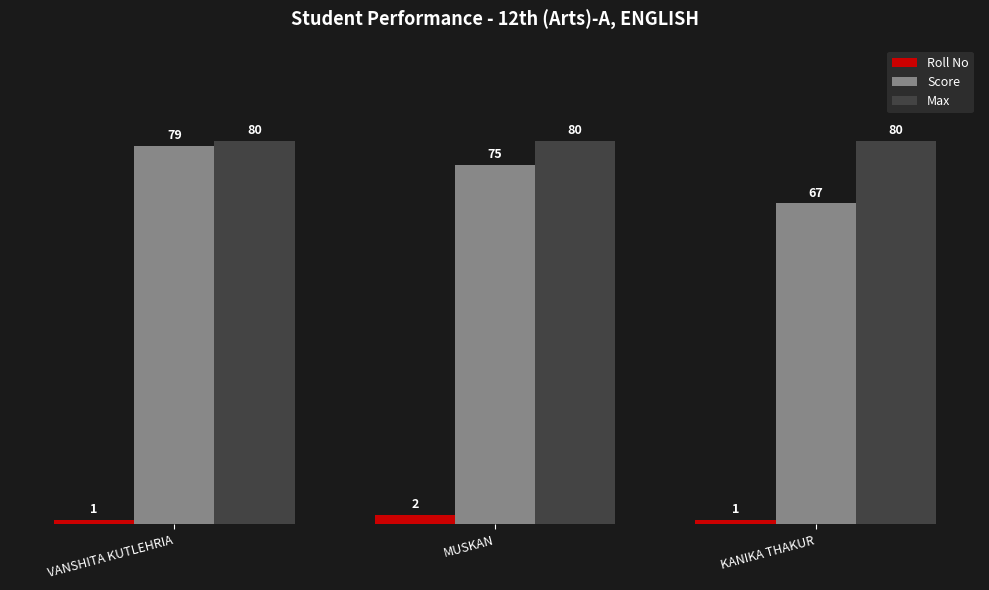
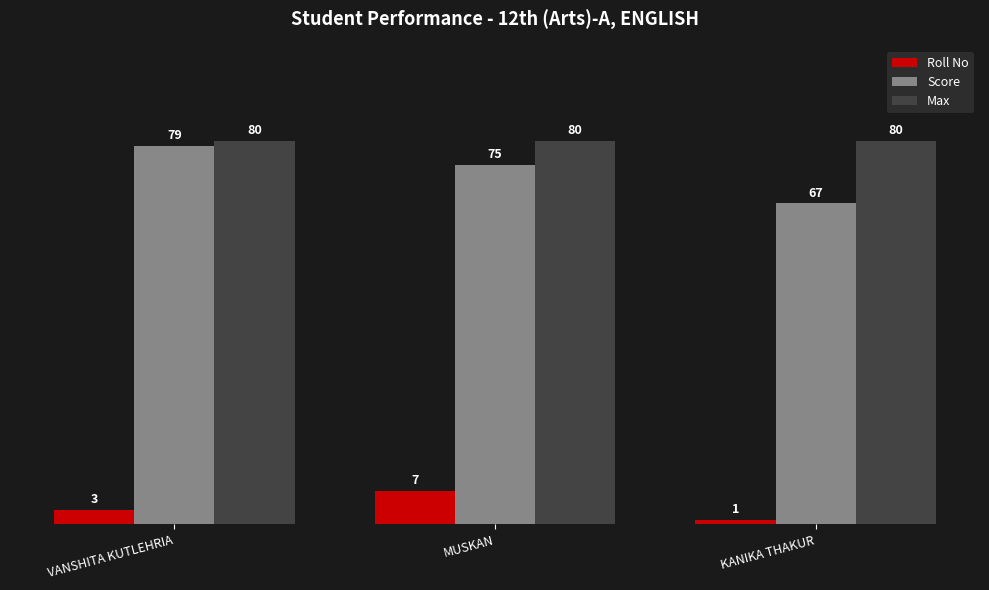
  {
    "Roll No": {
-     "VANSHITA KUTLEHRIA": 1,
-     "MUSKAN": 2,
+     "VANSHITA KUTLEHRIA": 3,
+     "MUSKAN": 7,
      "KANIKA THAKUR": 1
    },
    "Score": {
      "VANSHITA KUTLEHRIA": 79,
      "MUSKAN": 75,
      "KANIKA THAKUR": 67
    },
    "Max": {
      "VANSHITA KUTLEHRIA": 80,
      "MUSKAN": 80,
      "KANIKA THAKUR": 80
    }
  }
